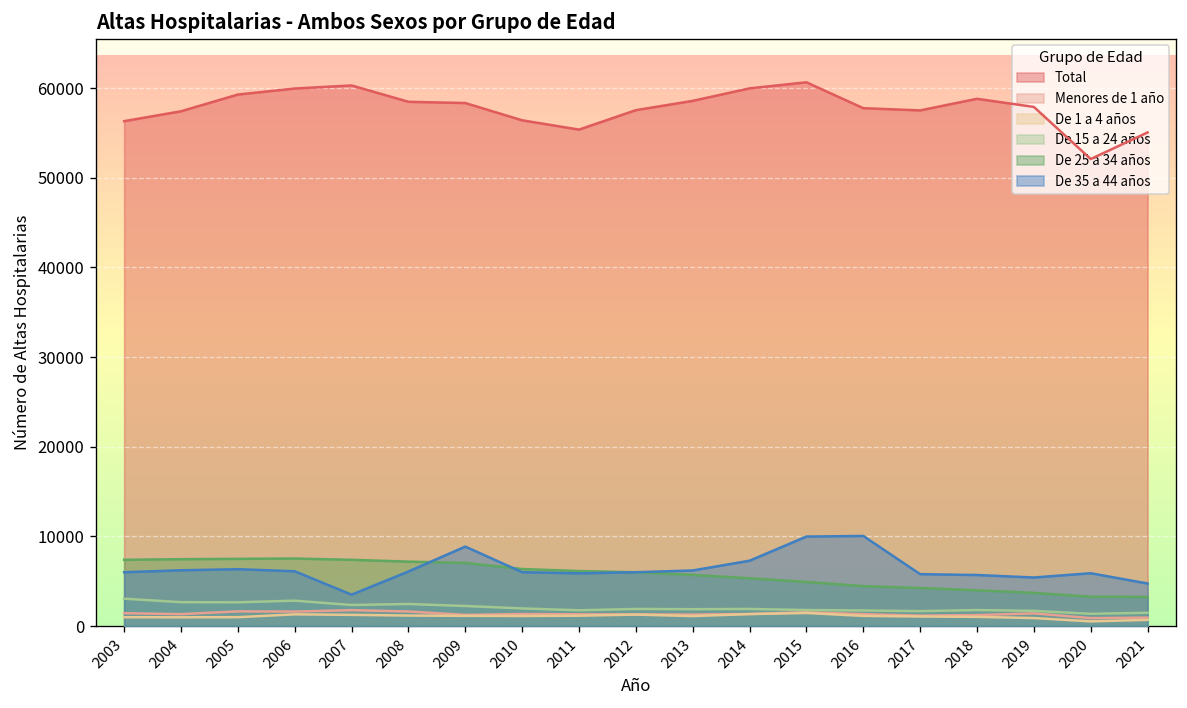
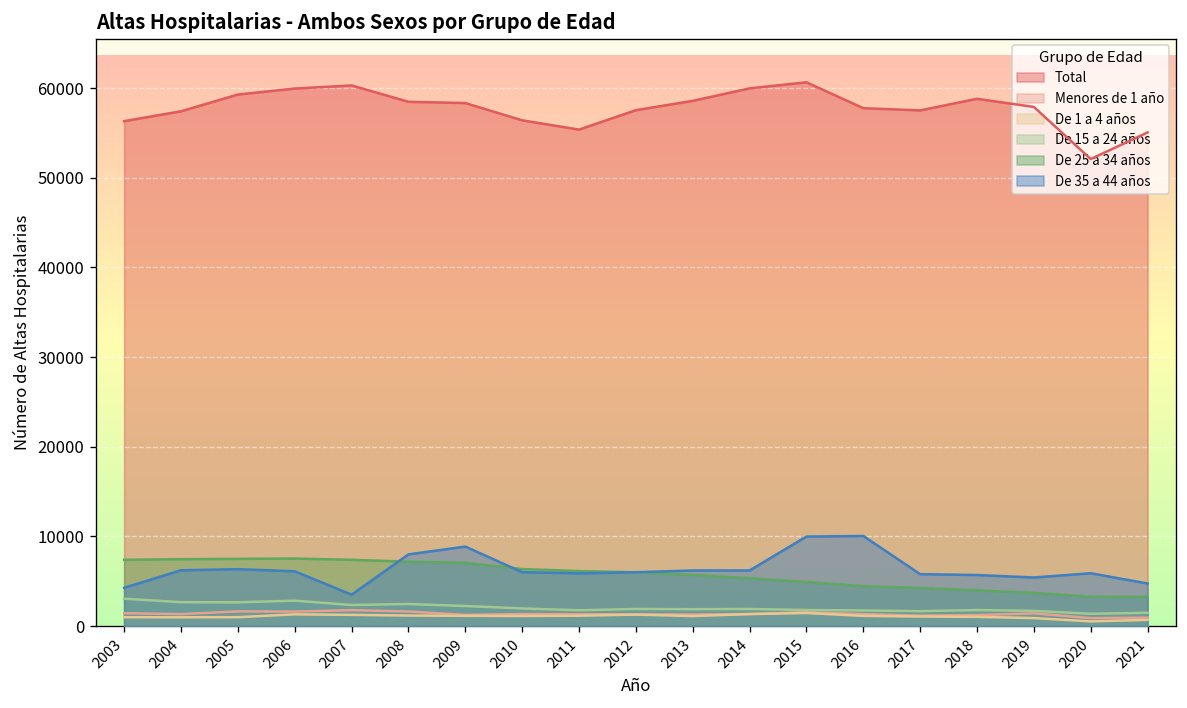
  {
    "De 35 a 44 años": {
-     "2003": 6000,
+     "2003": 4000,
      "2004": 6000,
      "2005": 6000,
      "2006": 6000,
      "2007": 4000,
-     "2008": 6000,
+     "2008": 8000,
      "2009": 9000,
      "2010": 6000,
      "2013": 6000,
-     "2014": 7000,
+     "2014": 6000,
      "2015": 10000,
      "2016": 10000,
      "2017": 6000,
      "2018": 6000,
      "2019": 5000,
      "2020": 6000,
      "2021": 5000
    }
  }
